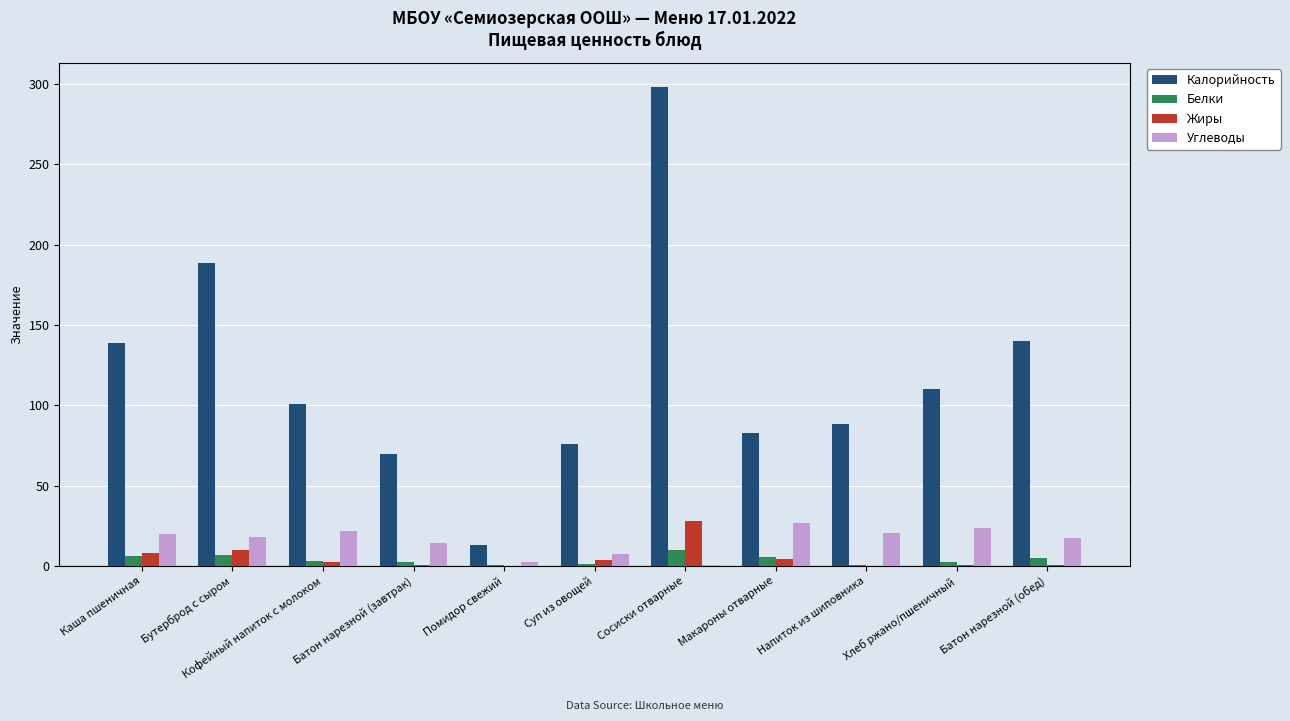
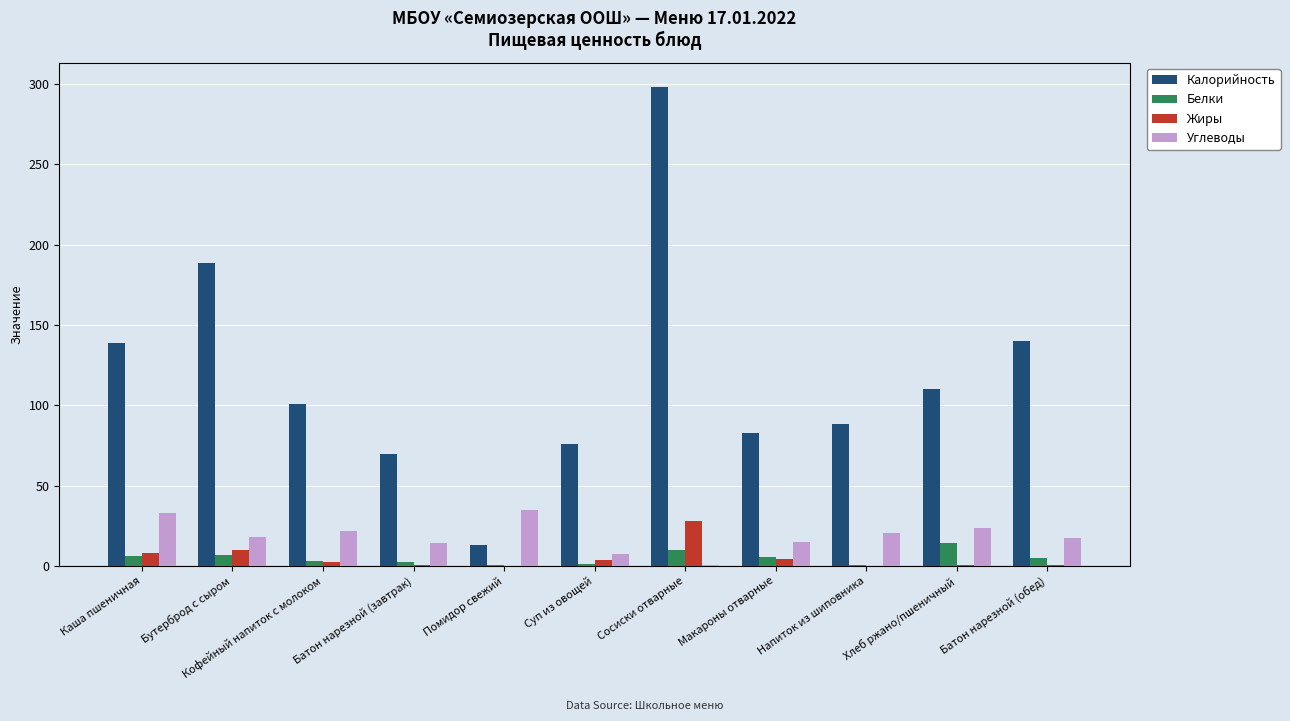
  {
    "Калорийность": {
      "Каша пшеничная": 139,
      "Бутерброд с сыром": 188,
      "Кофейный напиток с молоком": 101,
      "Батон нарезной (завтрак)": 70,
      "Помидор свежий": 13,
      "Суп из овощей": 76,
      "Сосиски отварные": 298,
      "Макароны отварные": 83,
      "Напиток из шиповника": 88,
      "Хлеб ржано/пшеничный": 110,
      "Батон нарезной (обед)": 140
    },
    "Белки": {
      "Каша пшеничная": 6,
      "Бутерброд с сыром": 7,
      "Кофейный напиток с молоком": 3,
      "Батон нарезной (завтрак)": 2,
      "Сосиски отварные": 10,
      "Макароны отварные": 6,
-     "Хлеб ржано/пшеничный": 3,
+     "Хлеб ржано/пшеничный": 14,
      "Батон нарезной (обед)": 5
    },
    "Жиры": {
      "Каша пшеничная": 8,
      "Бутерброд с сыром": 10,
      "Кофейный напиток с молоком": 3,
      "Суп из овощей": 4,
      "Сосиски отварные": 28,
      "Макароны отварные": 5
    },
    "Углеводы": {
-     "Каша пшеничная": 20,
+     "Каша пшеничная": 33,
      "Бутерброд с сыром": 18,
      "Кофейный напиток с молоком": 22,
      "Батон нарезной (завтрак)": 14,
-     "Помидор свежий": 2,
+     "Помидор свежий": 35,
      "Суп из овощей": 7,
-     "Макароны отварные": 26,
+     "Макароны отварные": 15,
      "Напиток из шиповника": 21,
      "Хлеб ржано/пшеничный": 24,
      "Батон нарезной (обед)": 18
    }
  }
